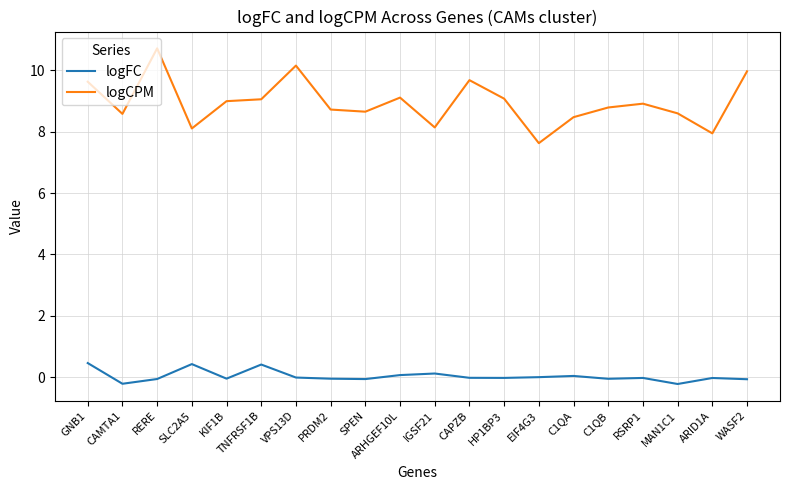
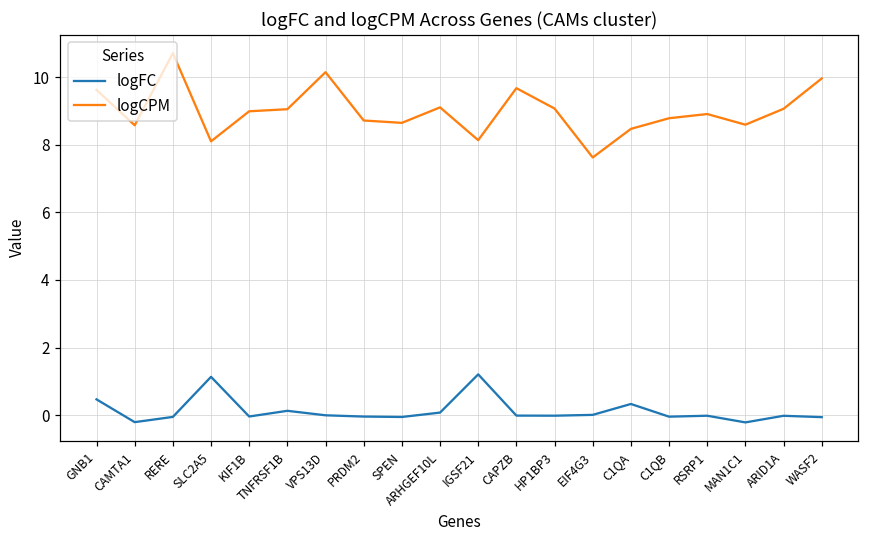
  {
    "logFC": {
      "GNB1": 0.5,
      "CAMTA1": -0.2,
      "RERE": -0.1,
-     "SLC2A5": 0.4,
+     "SLC2A5": 1.1,
      "KIF1B": 0.0,
-     "TNFRSF1B": 0.4,
+     "TNFRSF1B": 0.1,
      "VPS13D": 0.0,
      "PRDM2": 0.0,
      "SPEN": -0.1,
      "ARHGEF10L": 0.1,
-     "IGSF21": 0.1,
+     "IGSF21": 1.2,
      "CAPZB": 0.0,
      "HP1BP3": 0.0,
      "EIF4G3": 0.0,
-     "C1QA": 0.0,
+     "C1QA": 0.3,
      "C1QB": 0.0,
      "RSRP1": 0.0,
      "MAN1C1": -0.2,
      "ARID1A": 0.0,
      "WASF2": -0.1
    },
    "logCPM": {
      "CAMTA1": 8.6,
      "SLC2A5": 8.1,
      "KIF1B": 9.0,
      "TNFRSF1B": 9.0,
      "VPS13D": 10.1,
      "PRDM2": 8.7,
      "SPEN": 8.6,
      "ARHGEF10L": 9.1,
      "IGSF21": 8.1,
      "CAPZB": 9.7,
      "HP1BP3": 9.1,
      "EIF4G3": 7.6,
      "C1QA": 8.5,
      "C1QB": 8.8,
      "RSRP1": 8.9,
      "MAN1C1": 8.6,
-     "ARID1A": 7.9,
+     "ARID1A": 9.1,
      "WASF2": 10.0
    }
  }
